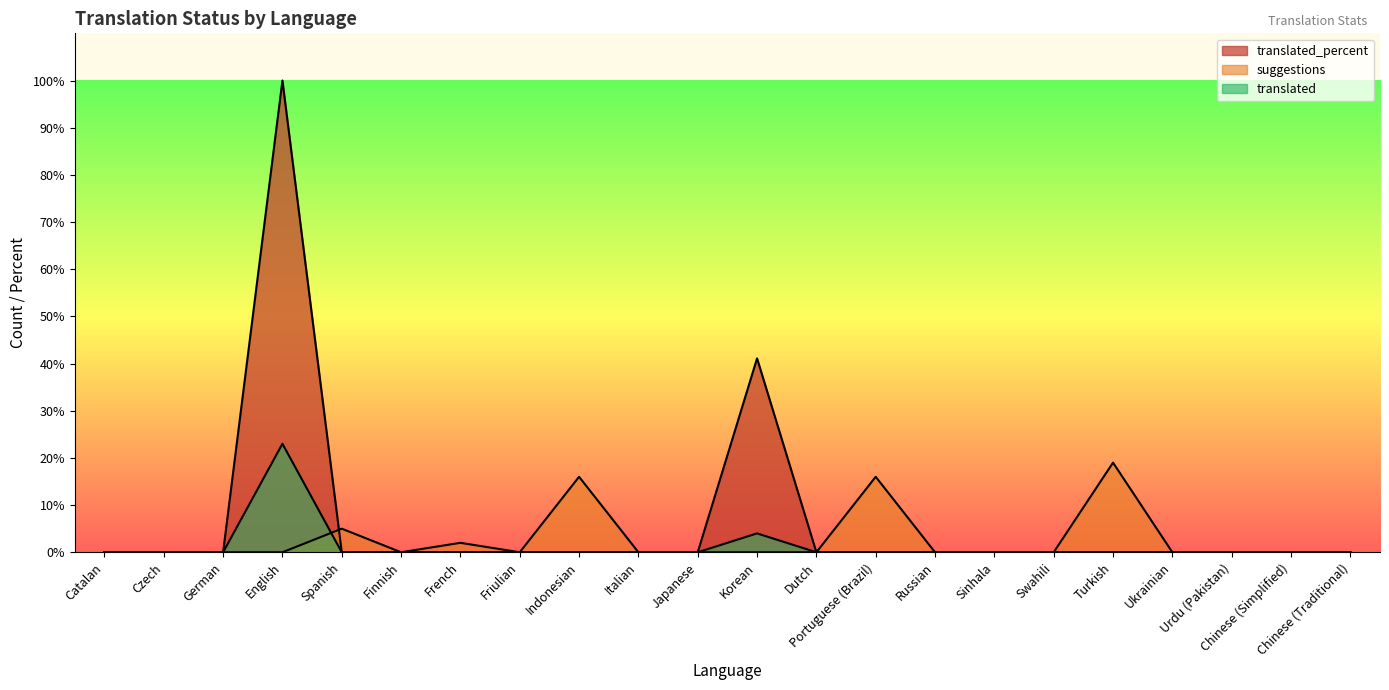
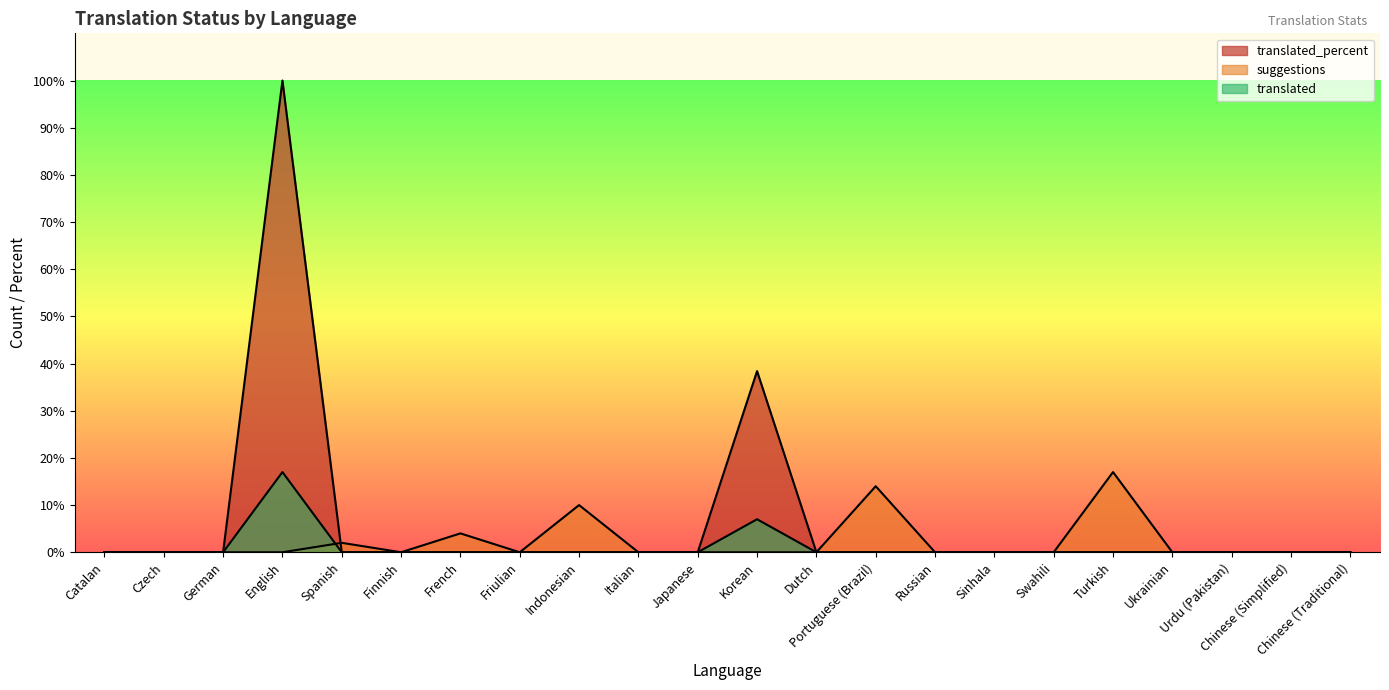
  {
    "translated_percent": {
      "English": "100%",
-     "Korean": "41%"
+     "Korean": "38%"
    },
    "suggestions": {
      "English": "0%",
-     "Spanish": "5%",
-     "French": "2%",
-     "Indonesian": "16%",
+     "Spanish": "2%",
+     "French": "4%",
+     "Indonesian": "10%",
      "Korean": "0%",
-     "Portuguese (Brazil)": "16%",
-     "Turkish": "19%"
+     "Portuguese (Brazil)": "14%",
+     "Turkish": "17%"
    },
    "translated": {
-     "English": "23%",
-     "Korean": "4%"
+     "English": "17%",
+     "Korean": "7%"
    }
  }
